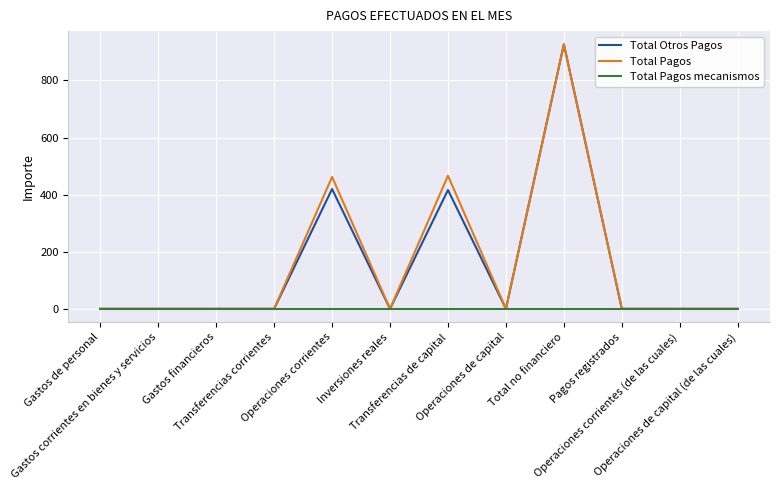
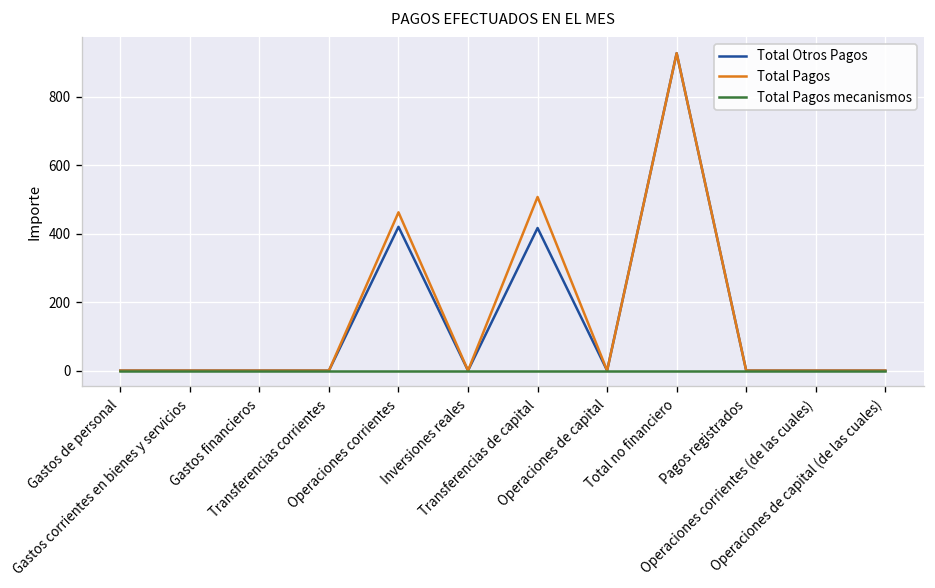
  {
    "Total Otros Pagos": {
      "Operaciones corrientes": 420,
      "Transferencias de capital": 420
    },
    "Total Pagos": {
      "Operaciones corrientes": 460,
-     "Transferencias de capital": 470
+     "Transferencias de capital": 510
    },
    "Total Pagos mecanismos": {
      "Operaciones corrientes": 0,
      "Transferencias de capital": 0,
      "Total no financiero": 0
    }
  }
